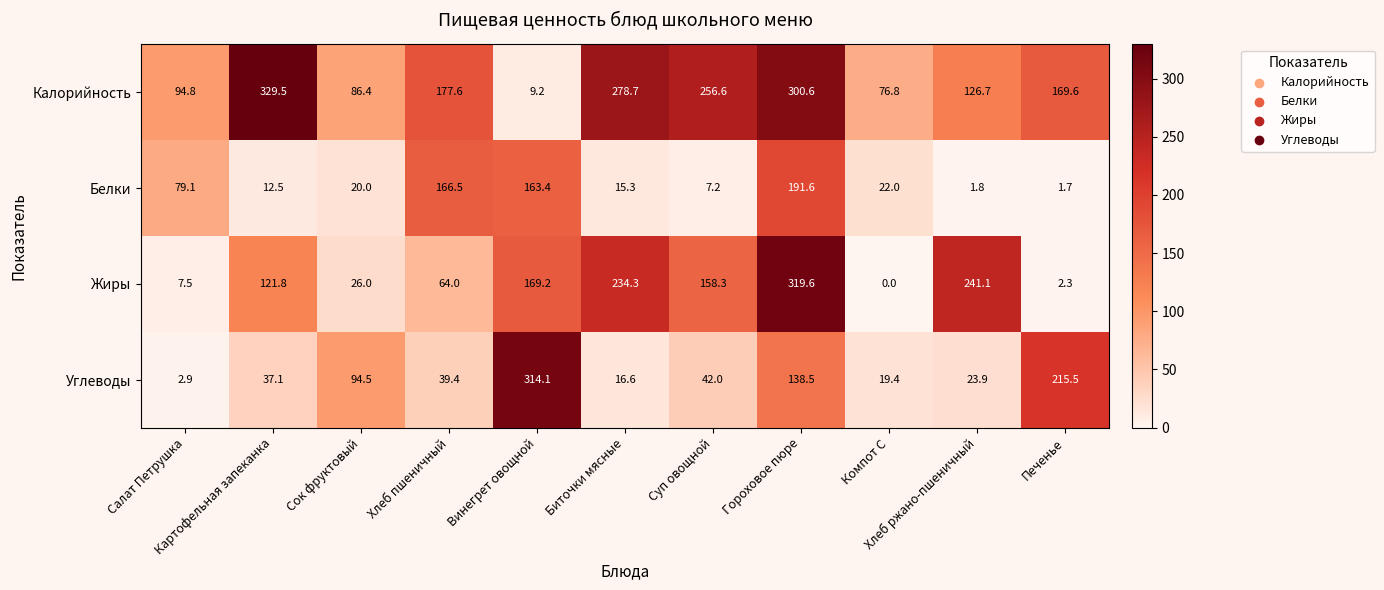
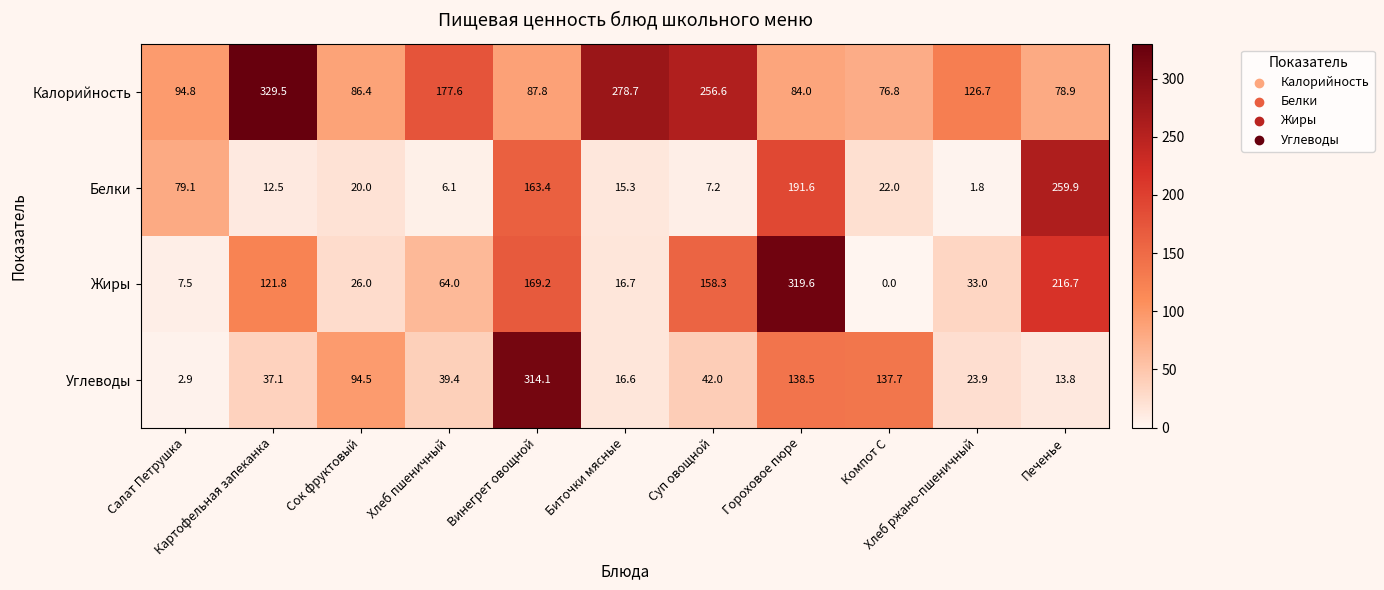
  {
    "Калорийность": {
      "Салат Петрушка": 94.8,
      "Картофельная запеканка": 329.5,
      "Сок фруктовый": 86.4,
      "Хлеб пшеничный": 177.6,
-     "Винегрет овощной": 9.2,
+     "Винегрет овощной": 87.8,
      "Биточки мясные": 278.7,
      "Суп овощной": 256.6,
-     "Гороховое пюре": 300.6,
+     "Гороховое пюре": 84.0,
      "Компот С": 76.8,
      "Хлеб ржано-пшеничный": 126.7,
-     "Печенье": 169.6
+     "Печенье": 78.9
    },
    "Белки": {
      "Салат Петрушка": 79.1,
      "Картофельная запеканка": 12.5,
      "Сок фруктовый": 20.0,
-     "Хлеб пшеничный": 166.5,
+     "Хлеб пшеничный": 6.1,
      "Винегрет овощной": 163.4,
      "Биточки мясные": 15.3,
      "Суп овощной": 7.2,
      "Гороховое пюре": 191.6,
      "Компот С": 22.0,
      "Хлеб ржано-пшеничный": 1.8,
-     "Печенье": 1.7
+     "Печенье": 259.9
    },
    "Жиры": {
      "Салат Петрушка": 7.5,
      "Картофельная запеканка": 121.8,
      "Сок фруктовый": 26.0,
      "Хлеб пшеничный": 64.0,
      "Винегрет овощной": 169.2,
-     "Биточки мясные": 234.3,
+     "Биточки мясные": 16.7,
      "Суп овощной": 158.3,
      "Гороховое пюре": 319.6,
      "Компот С": 0.0,
-     "Хлеб ржано-пшеничный": 241.1,
-     "Печенье": 2.3
+     "Хлеб ржано-пшеничный": 33.0,
+     "Печенье": 216.7
    },
    "Углеводы": {
      "Салат Петрушка": 2.9,
      "Картофельная запеканка": 37.1,
      "Сок фруктовый": 94.5,
      "Хлеб пшеничный": 39.4,
      "Винегрет овощной": 314.1,
      "Биточки мясные": 16.6,
      "Суп овощной": 42.0,
      "Гороховое пюре": 138.5,
-     "Компот С": 19.4,
+     "Компот С": 137.7,
      "Хлеб ржано-пшеничный": 23.9,
-     "Печенье": 215.5
+     "Печенье": 13.8
    }
  }
